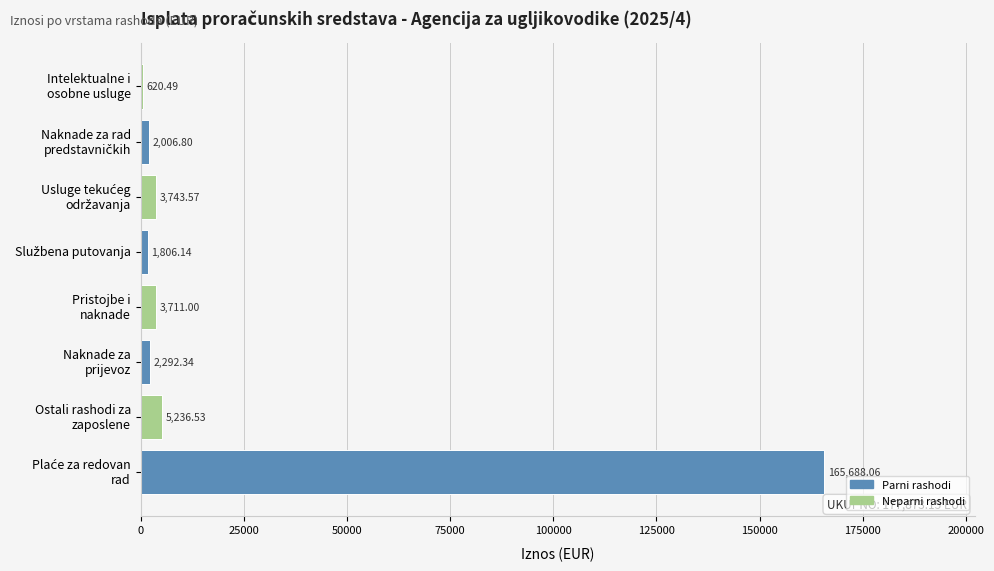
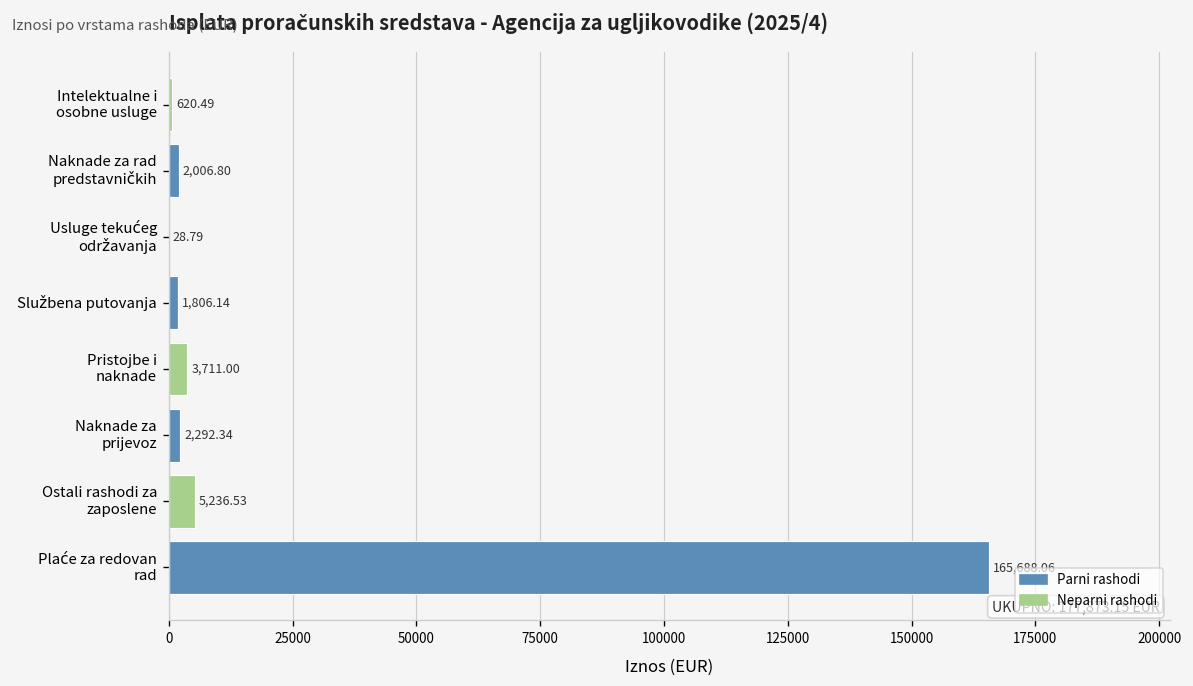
  {
    "Intelektualne i osobne usluge": "620.49",
    "Naknade za rad predstavničkih": "2,006.80",
-   "Usluge tekućeg održavanja": "3,743.57",
+   "Usluge tekućeg održavanja": "28.79",
    "Službena putovanja": "1,806.14",
    "Pristojbe i naknade": "3,711.00",
    "Naknade za prijevoz": "2,292.34",
    "Ostali rashodi za zaposlene": "5,236.53"
  }
